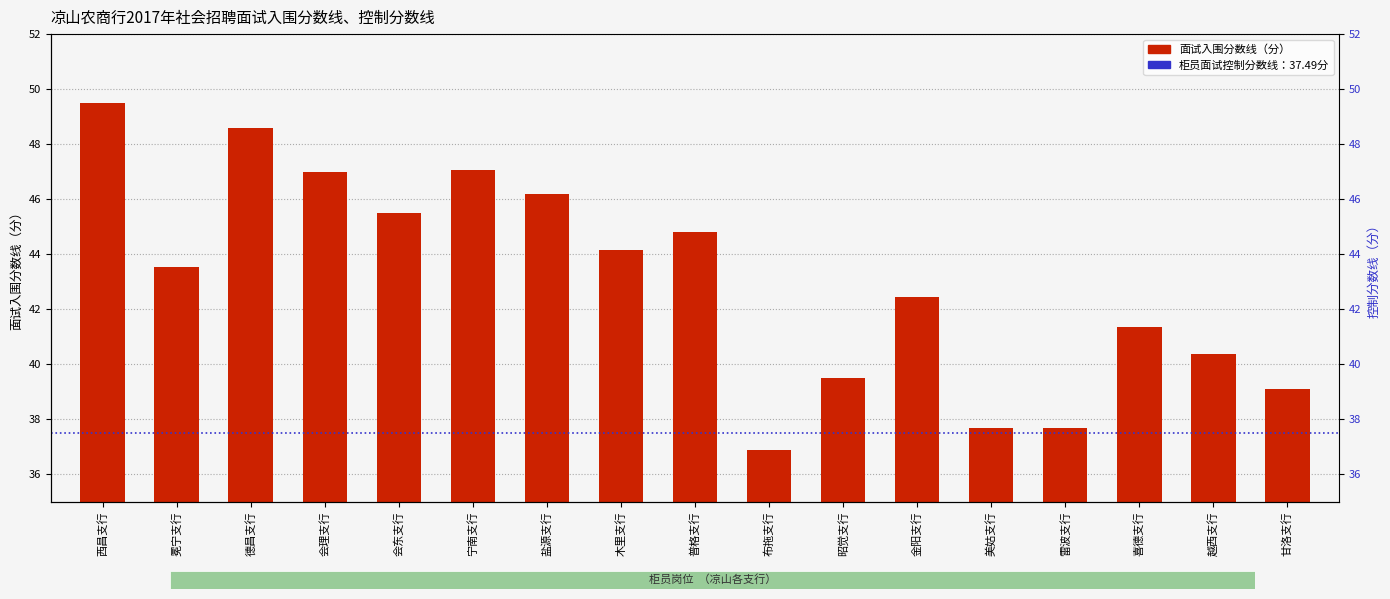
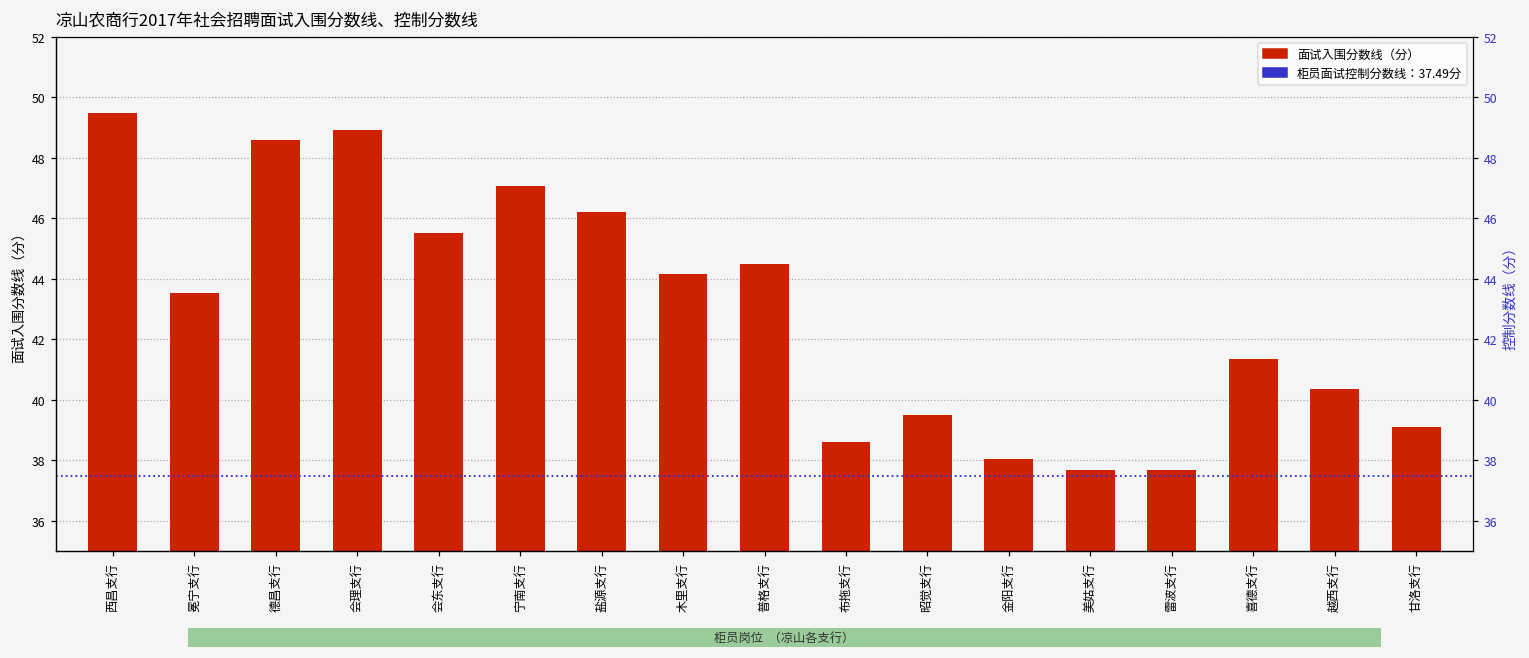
  {
    "西昌支行": 49.5,
    "冕宁支行": 43.5,
    "德昌支行": 48.6,
-   "会理支行": 47.0,
+   "会理支行": 48.9,
    "会东支行": 45.5,
    "宁南支行": 47.1,
    "盐源支行": 46.2,
    "木里支行": 44.2,
-   "普格支行": 44.8,
-   "布拖支行": 36.9,
+   "普格支行": 44.5,
+   "布拖支行": 38.6,
    "昭觉支行": 39.5,
-   "金阳支行": 42.4,
+   "金阳支行": 38.0,
    "美姑支行": 37.7,
    "雷波支行": 37.7,
    "喜德支行": 41.3,
    "越西支行": 40.4,
    "甘洛支行": 39.1
  }
